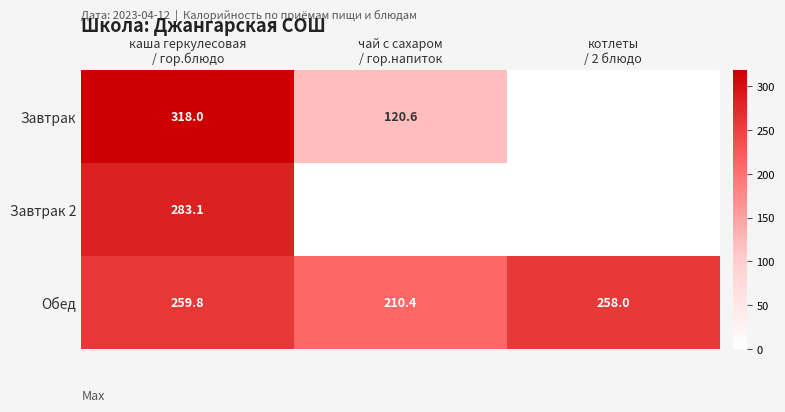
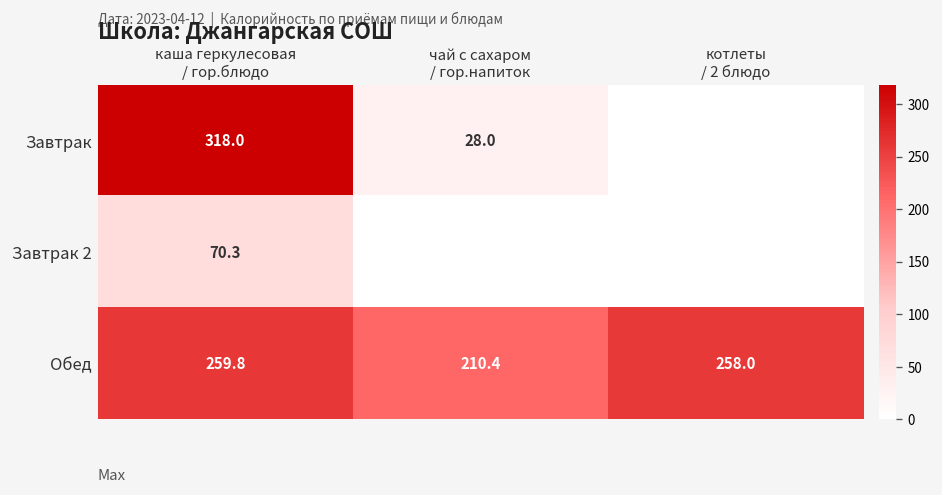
  {
    "Завтрак": {
      "каша геркулесовая / гор.блюдо": 318.0,
-     "чай с сахаром / гор.напиток": 120.6
+     "чай с сахаром / гор.напиток": 28.0
    },
    "Завтрак 2": {
-     "каша геркулесовая / гор.блюдо": 283.1
+     "каша геркулесовая / гор.блюдо": 70.3
    },
    "Обед": {
      "каша геркулесовая / гор.блюдо": 259.8,
      "чай с сахаром / гор.напиток": 210.4,
      "котлеты / 2 блюдо": 258.0
    }
  }
